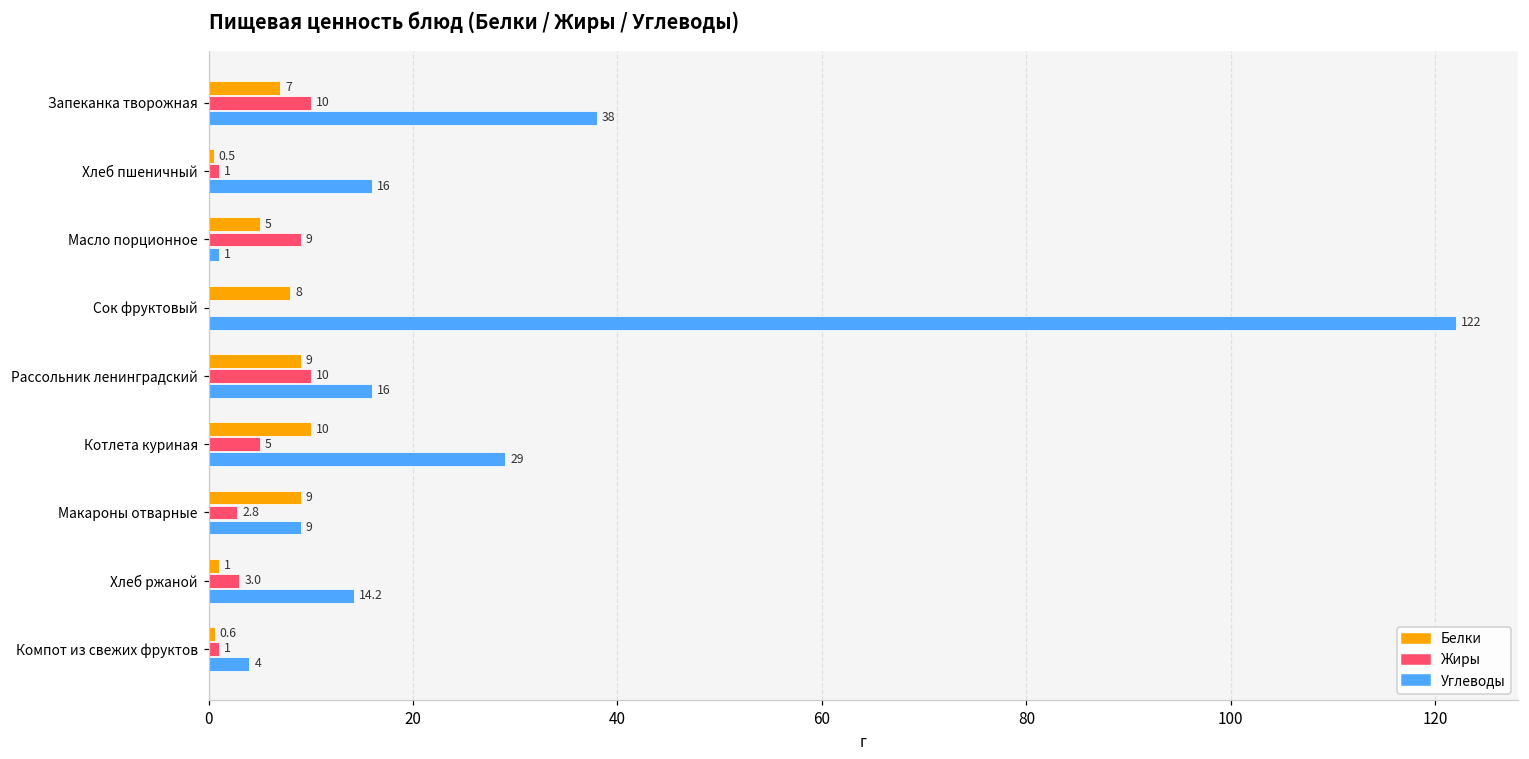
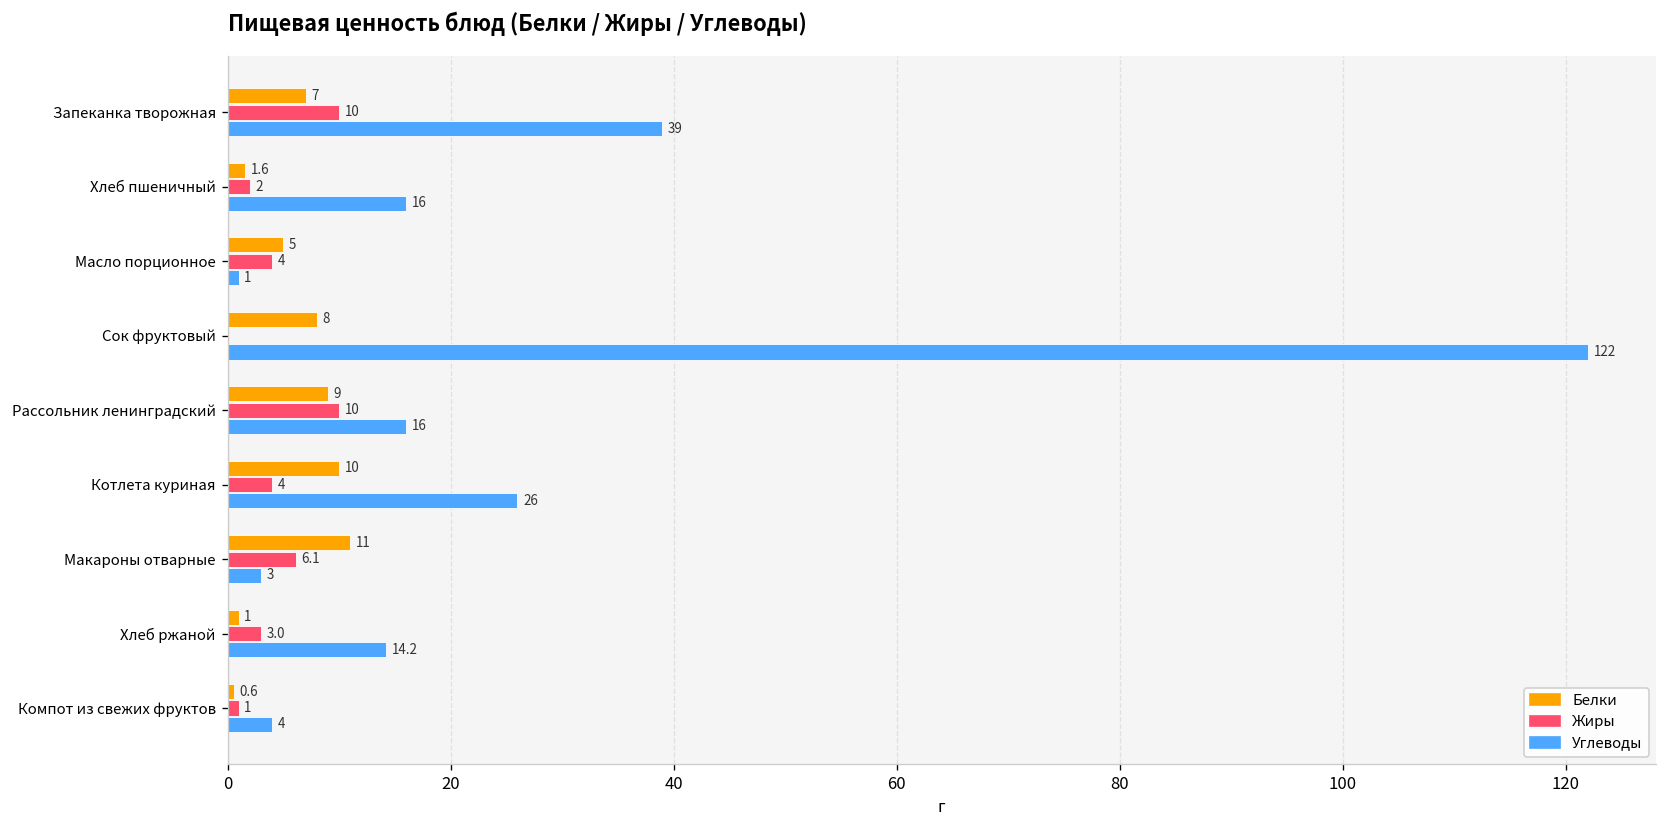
  {
    "Белки": {
      "Запеканка творожная": 7,
-     "Хлеб пшеничный": 0.5,
+     "Хлеб пшеничный": 1.6,
      "Масло порционное": 5,
      "Сок фруктовый": 8,
      "Рассольник ленинградский": 9,
      "Котлета куриная": 10,
-     "Макароны отварные": 9,
+     "Макароны отварные": 11,
      "Хлеб ржаной": 1,
      "Компот из свежих фруктов": 0.6
    },
    "Жиры": {
      "Запеканка творожная": 10,
-     "Хлеб пшеничный": 1,
-     "Масло порционное": 9,
+     "Хлеб пшеничный": 2,
+     "Масло порционное": 4,
      "Рассольник ленинградский": 10,
-     "Котлета куриная": 5,
-     "Макароны отварные": 2.8,
+     "Котлета куриная": 4,
+     "Макароны отварные": 6.1,
      "Хлеб ржаной": 3.0,
      "Компот из свежих фруктов": 1
    },
    "Углеводы": {
-     "Запеканка творожная": 38,
+     "Запеканка творожная": 39,
      "Хлеб пшеничный": 16,
      "Масло порционное": 1,
      "Сок фруктовый": 122,
      "Рассольник ленинградский": 16,
-     "Котлета куриная": 29,
-     "Макароны отварные": 9,
+     "Котлета куриная": 26,
+     "Макароны отварные": 3,
      "Хлеб ржаной": 14.2,
      "Компот из свежих фруктов": 4
    }
  }
